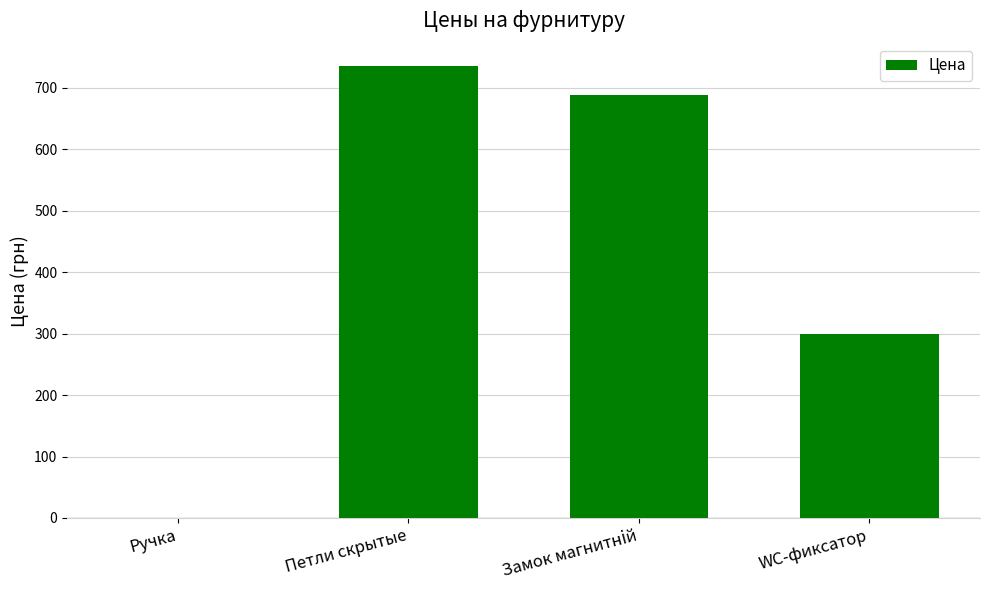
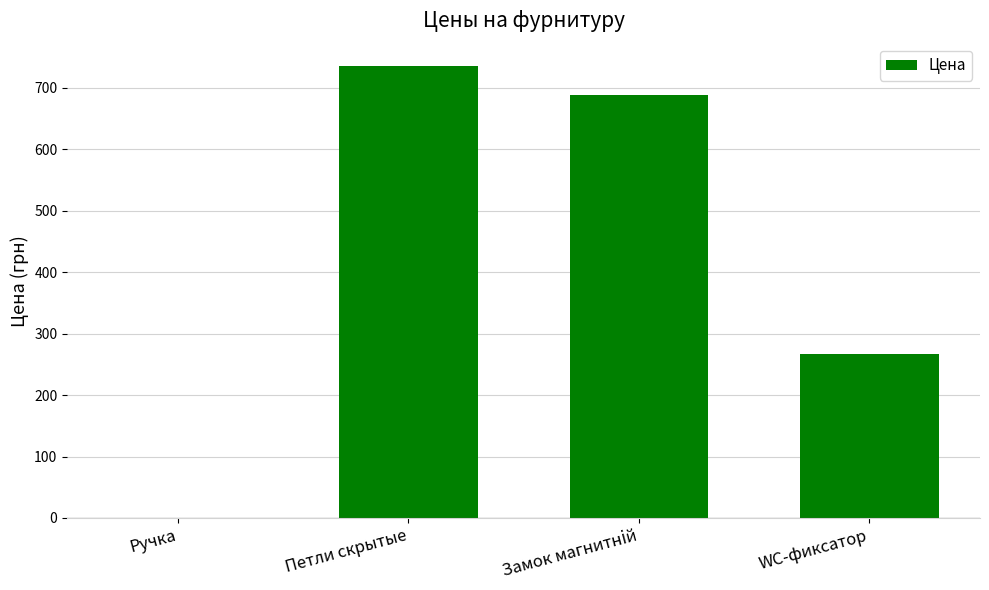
  {
    "Ручка": 0,
    "Петли скрытые": 740,
    "Замок магнитній": 690,
-   "WC-фиксатор": 300
+   "WC-фиксатор": 270
  }
